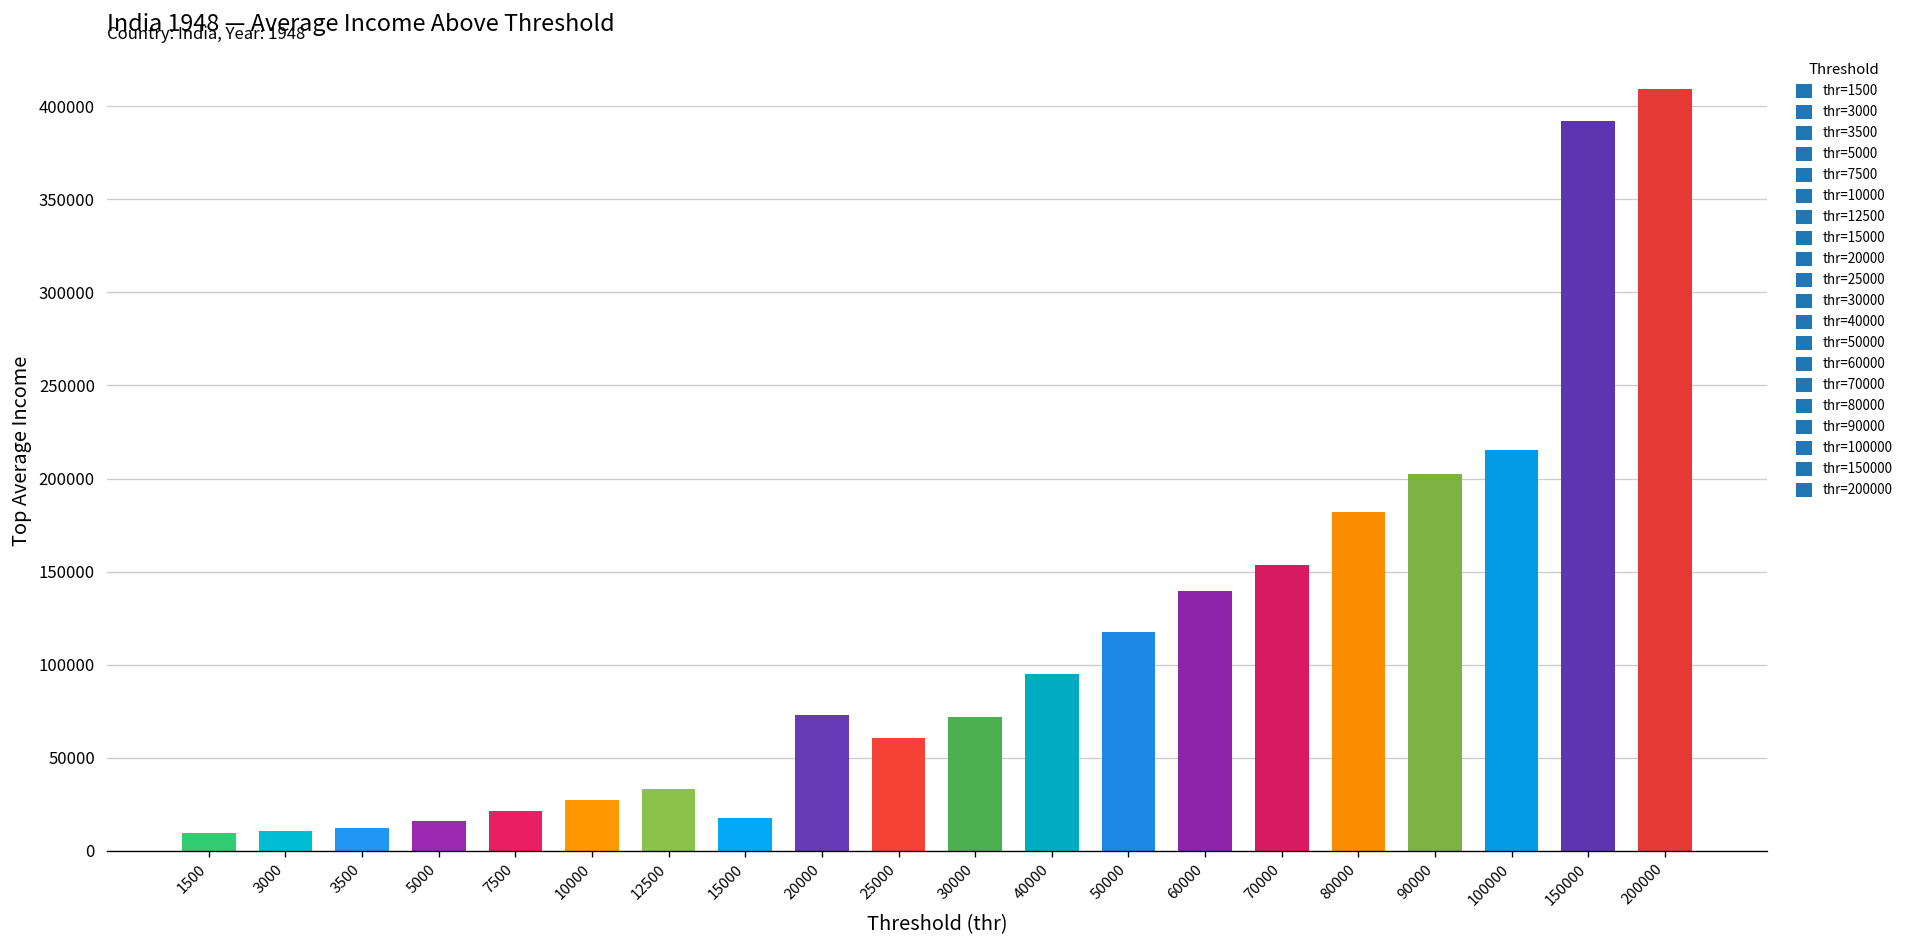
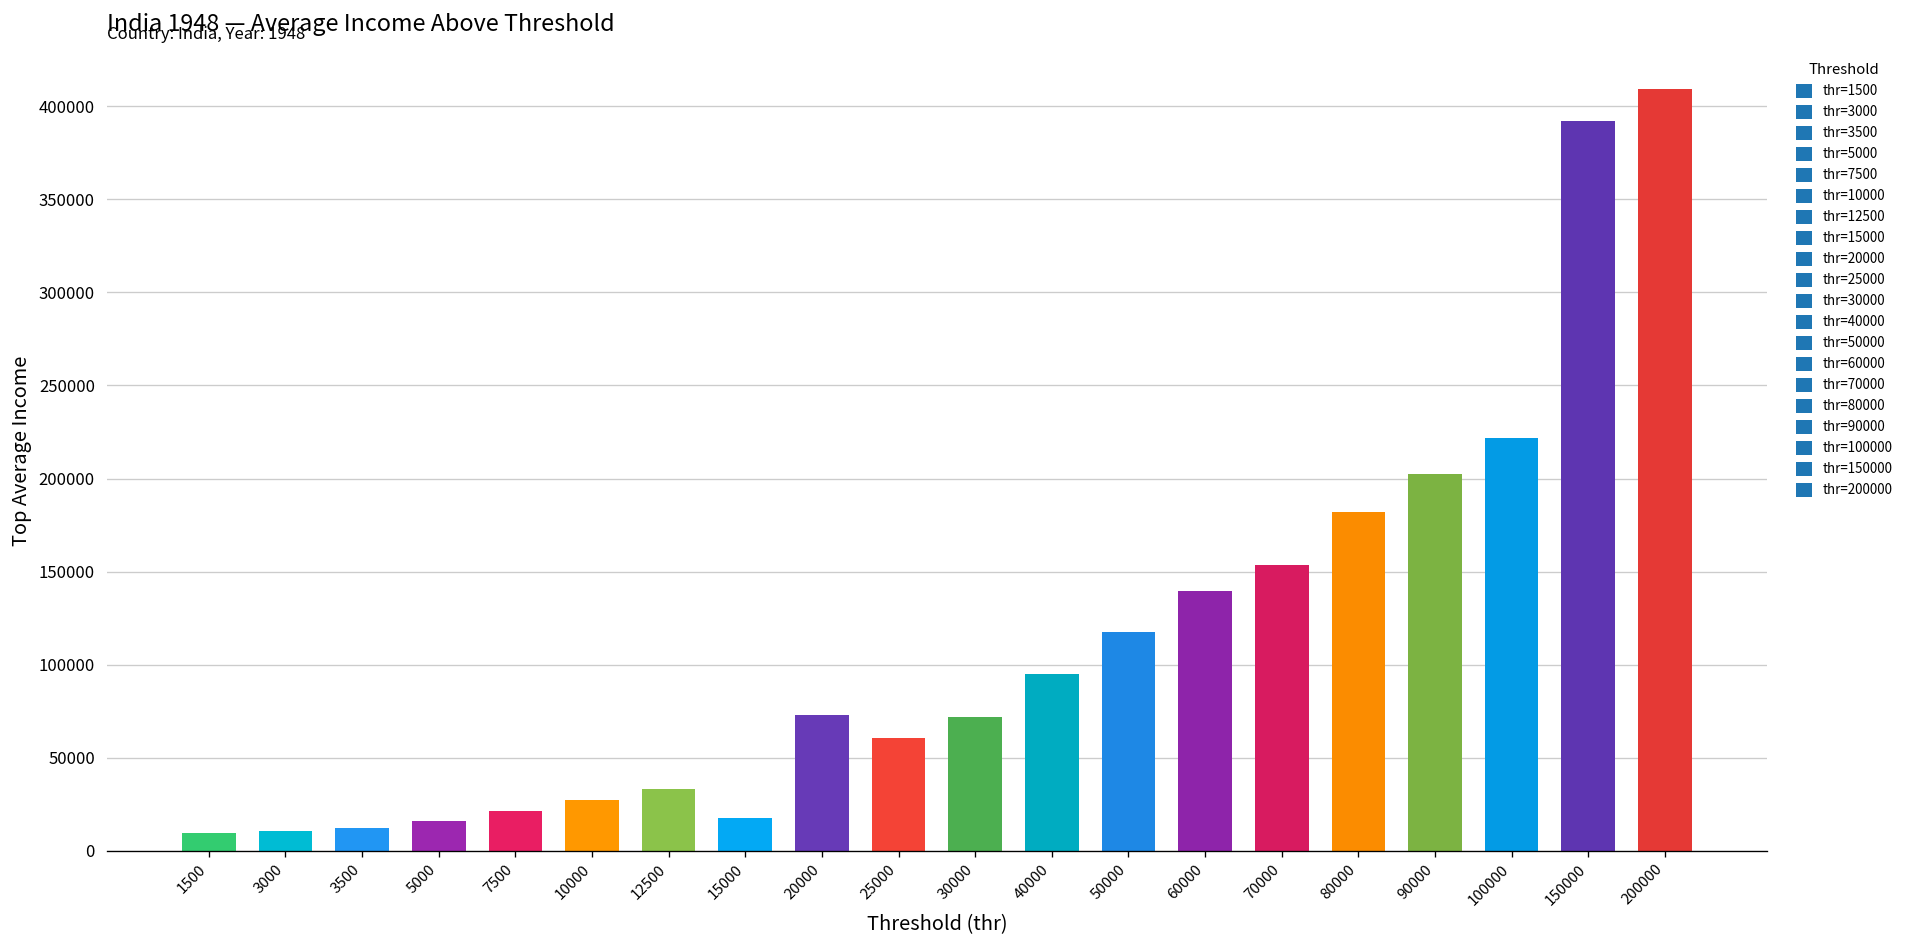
  {
    "1500": 9000,
    "3000": 11000,
    "3500": 12000,
    "5000": 16000,
    "7500": 21000,
    "10000": 27000,
    "12500": 33000,
    "15000": 18000,
    "20000": 73000,
    "25000": 60000,
    "30000": 72000,
    "40000": 95000,
    "50000": 118000,
    "60000": 140000,
    "70000": 153000,
    "80000": 182000,
    "90000": 202000,
-   "100000": 215000,
+   "100000": 222000,
    "150000": 392000,
    "200000": 409000
  }
